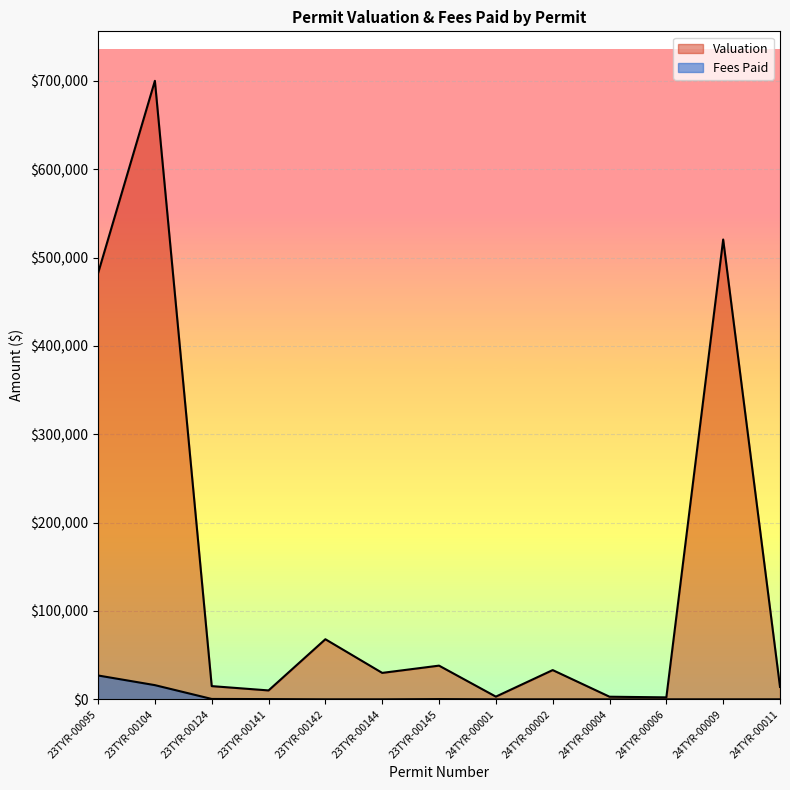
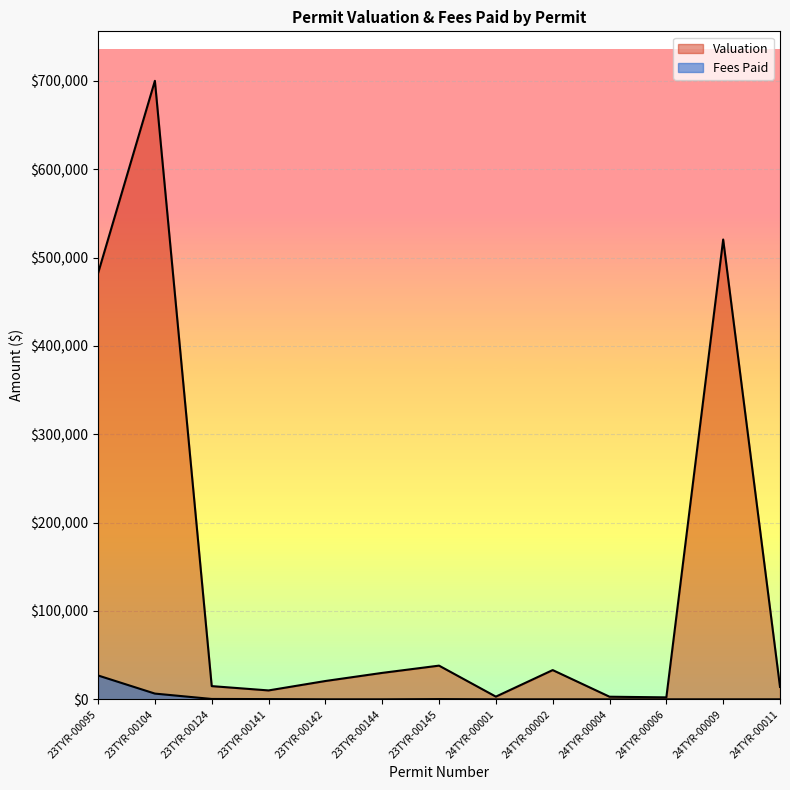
  {
    "Valuation": {
      "23TYR-00095": "$480,000",
      "23TYR-00104": "$700,000",
      "23TYR-00124": "$20,000",
      "23TYR-00141": "$10,000",
-     "23TYR-00142": "$70,000",
+     "23TYR-00142": "$20,000",
      "23TYR-00144": "$30,000",
      "23TYR-00145": "$40,000",
      "24TYR-00001": "$0",
      "24TYR-00002": "$30,000",
      "24TYR-00004": "$0",
      "24TYR-00009": "$520,000",
      "24TYR-00011": "$10,000"
    },
    "Fees Paid": {
      "23TYR-00095": "$30,000",
-     "23TYR-00104": "$20,000",
+     "23TYR-00104": "$10,000",
      "23TYR-00124": "$0",
      "23TYR-00141": "$0",
      "23TYR-00142": "$0",
      "23TYR-00144": "$0",
      "23TYR-00145": "$0",
      "24TYR-00001": "$0",
      "24TYR-00002": "$0",
      "24TYR-00004": "$0",
      "24TYR-00009": "$0",
      "24TYR-00011": "$0"
    }
  }
